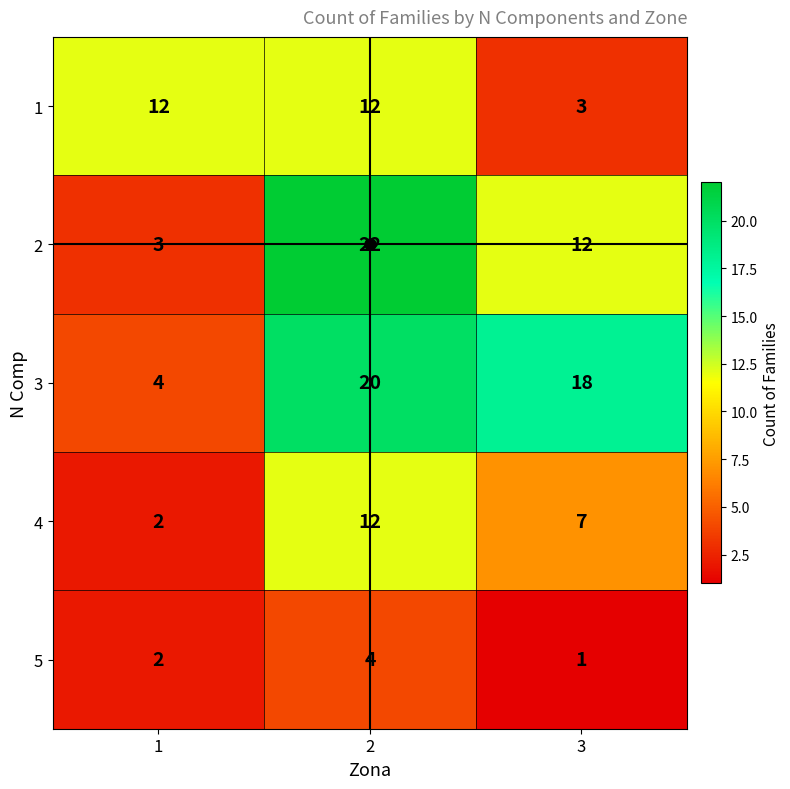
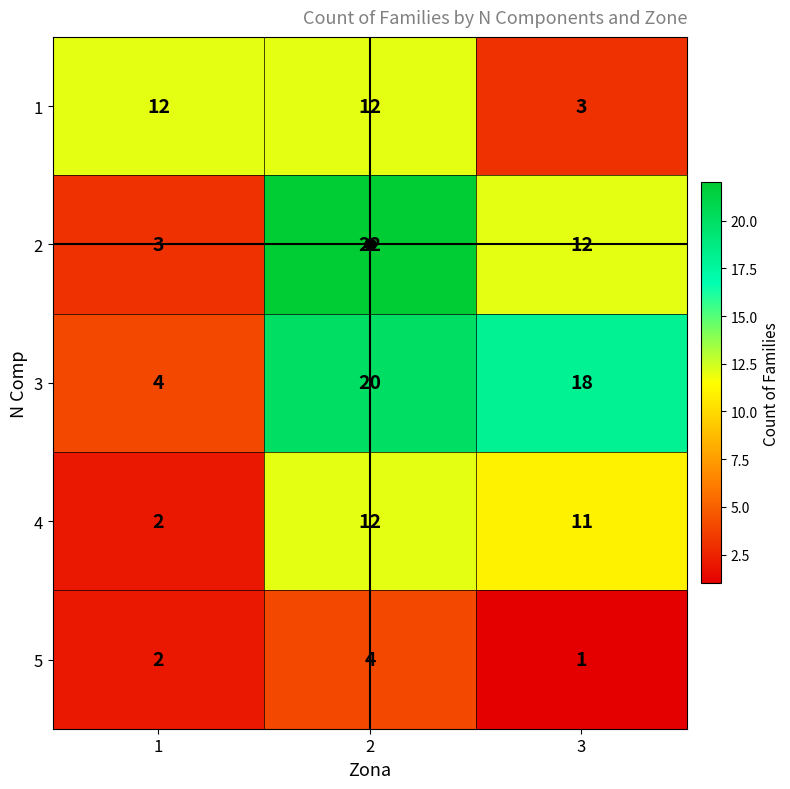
  {
    "1": {
      "1": 12,
      "2": 12,
      "3": 3
    },
    "2": {
      "1": 3,
      "3": 12
    },
    "3": {
      "1": 4,
      "2": 20,
      "3": 18
    },
    "4": {
      "1": 2,
      "2": 12,
-     "3": 7
+     "3": 11
    },
    "5": {
      "1": 2,
      "2": 4,
      "3": 1
    }
  }
